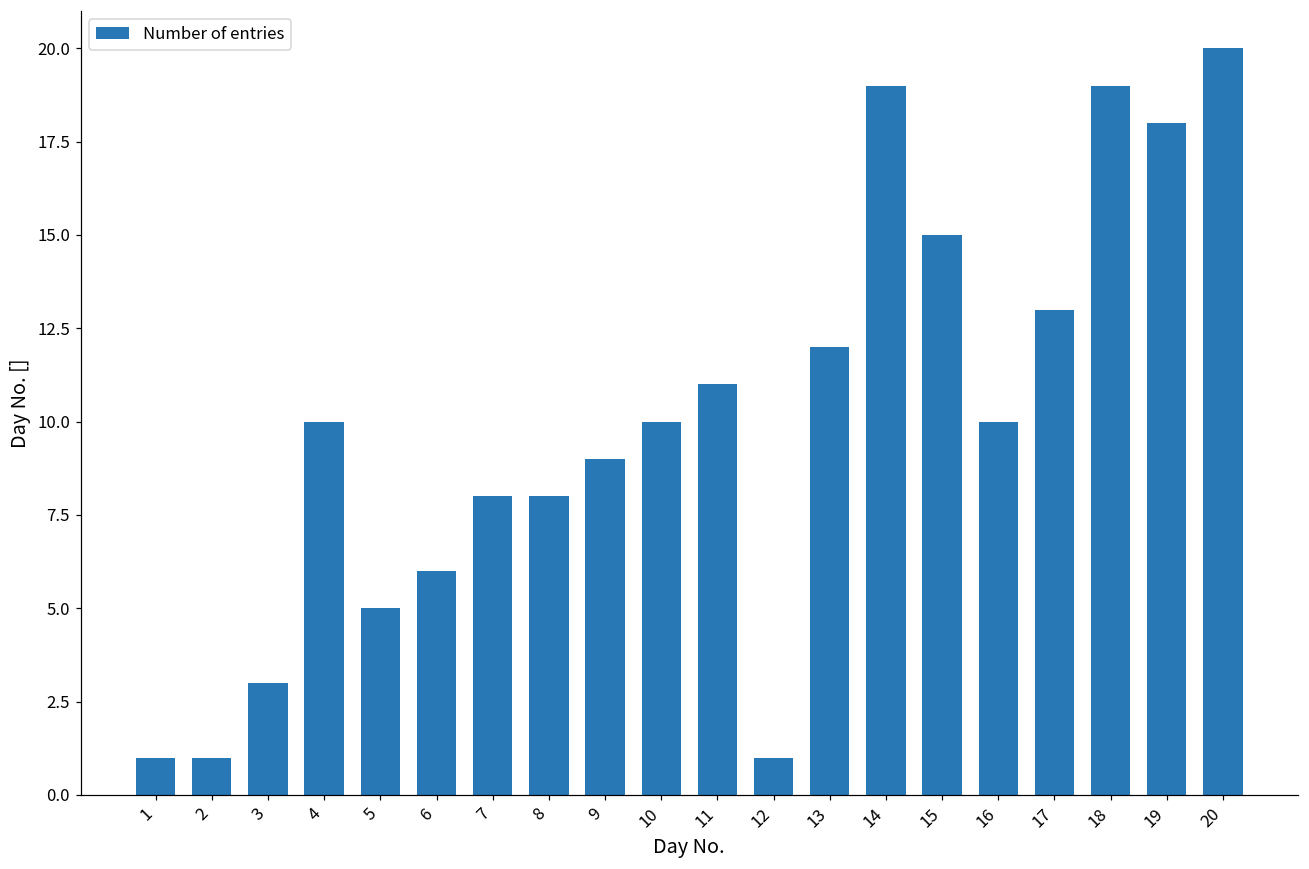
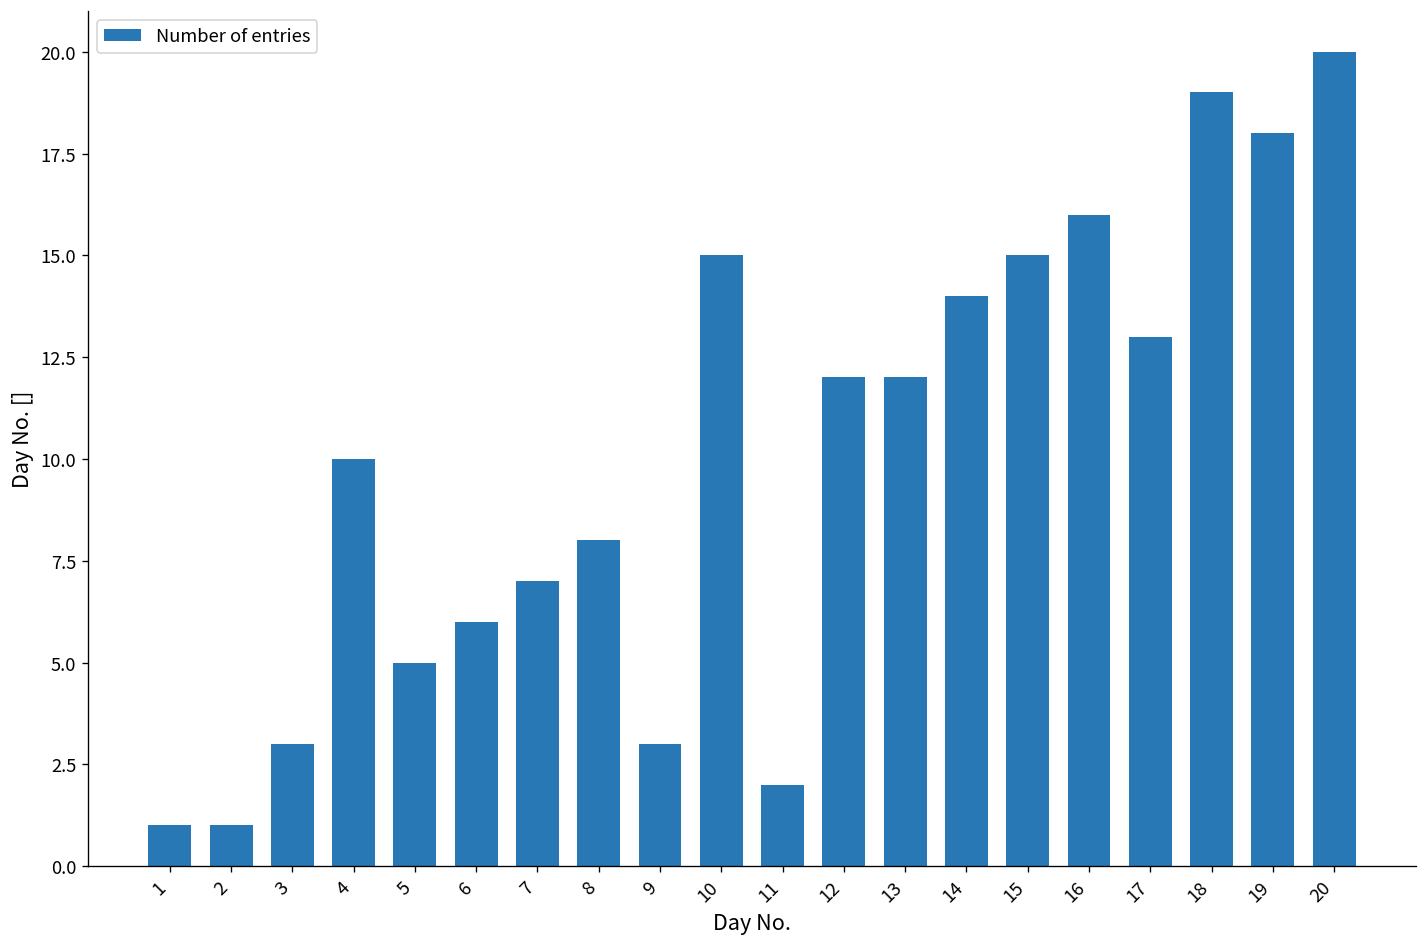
  {
    "1": 1,
    "2": 1,
    "3": 3,
    "4": 10,
    "5": 5,
    "6": 6,
-   "7": 8,
+   "7": 7,
    "8": 8,
-   "9": 9,
-   "10": 10,
-   "11": 11,
-   "12": 1,
+   "9": 3,
+   "10": 15,
+   "11": 2,
+   "12": 12,
    "13": 12,
-   "14": 19,
+   "14": 14,
    "15": 15,
-   "16": 10,
+   "16": 16,
    "17": 13,
    "18": 19,
    "19": 18,
    "20": 20
  }
